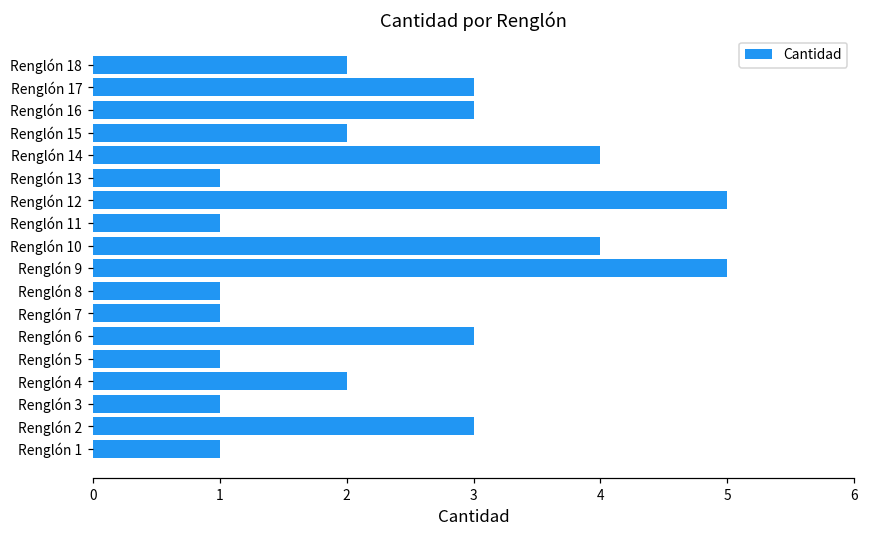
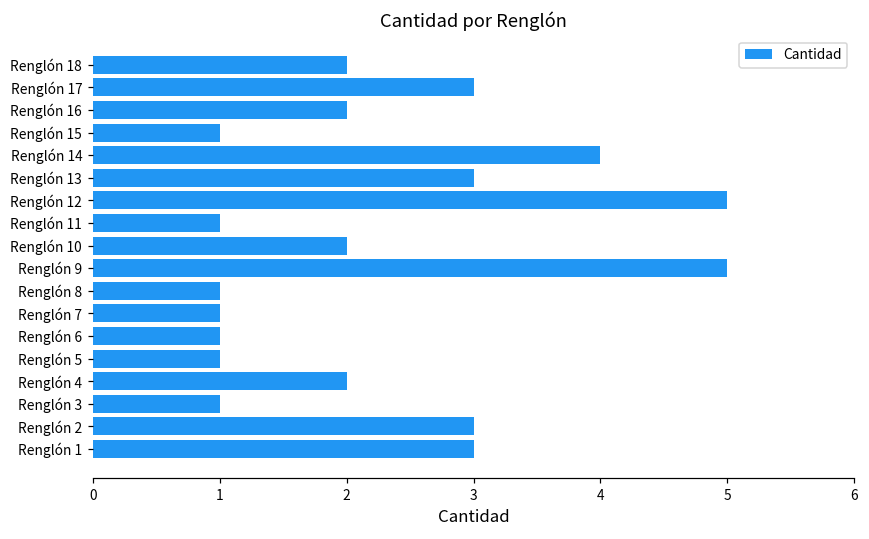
  {
    "Renglón 18": 2,
    "Renglón 17": 3,
-   "Renglón 16": 3,
-   "Renglón 15": 2,
+   "Renglón 16": 2,
+   "Renglón 15": 1,
    "Renglón 14": 4,
-   "Renglón 13": 1,
+   "Renglón 13": 3,
    "Renglón 12": 5,
    "Renglón 11": 1,
-   "Renglón 10": 4,
+   "Renglón 10": 2,
    "Renglón 9": 5,
    "Renglón 8": 1,
    "Renglón 7": 1,
-   "Renglón 6": 3,
+   "Renglón 6": 1,
    "Renglón 5": 1,
    "Renglón 4": 2,
    "Renglón 3": 1,
    "Renglón 2": 3,
-   "Renglón 1": 1
+   "Renglón 1": 3
  }
